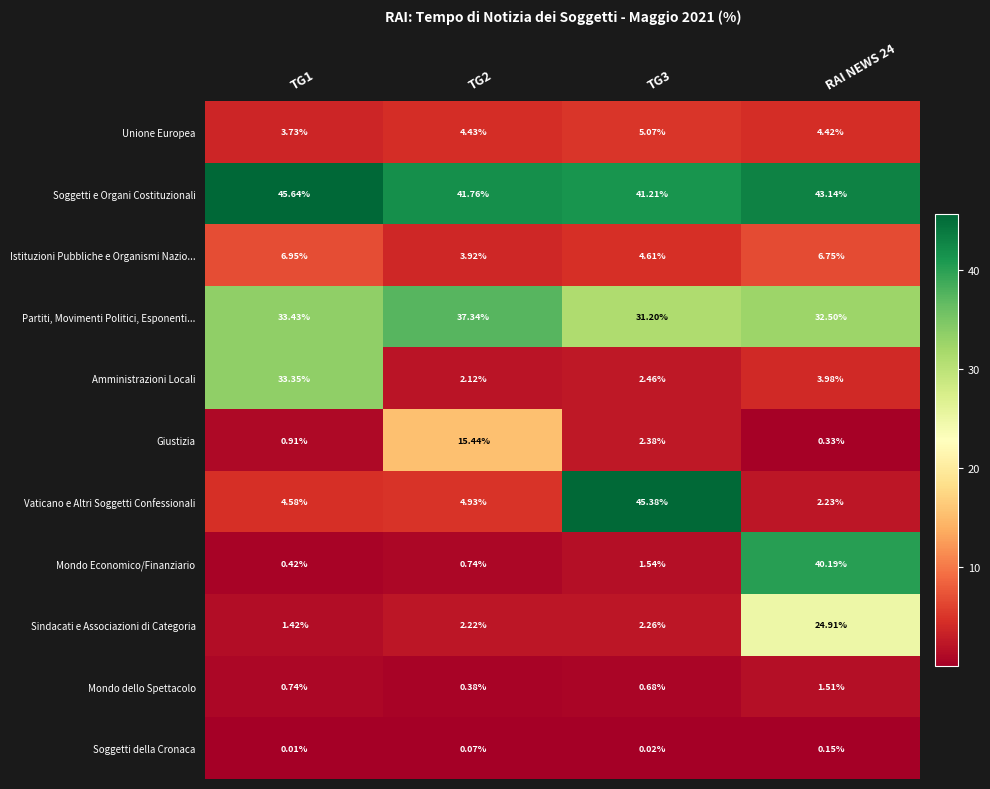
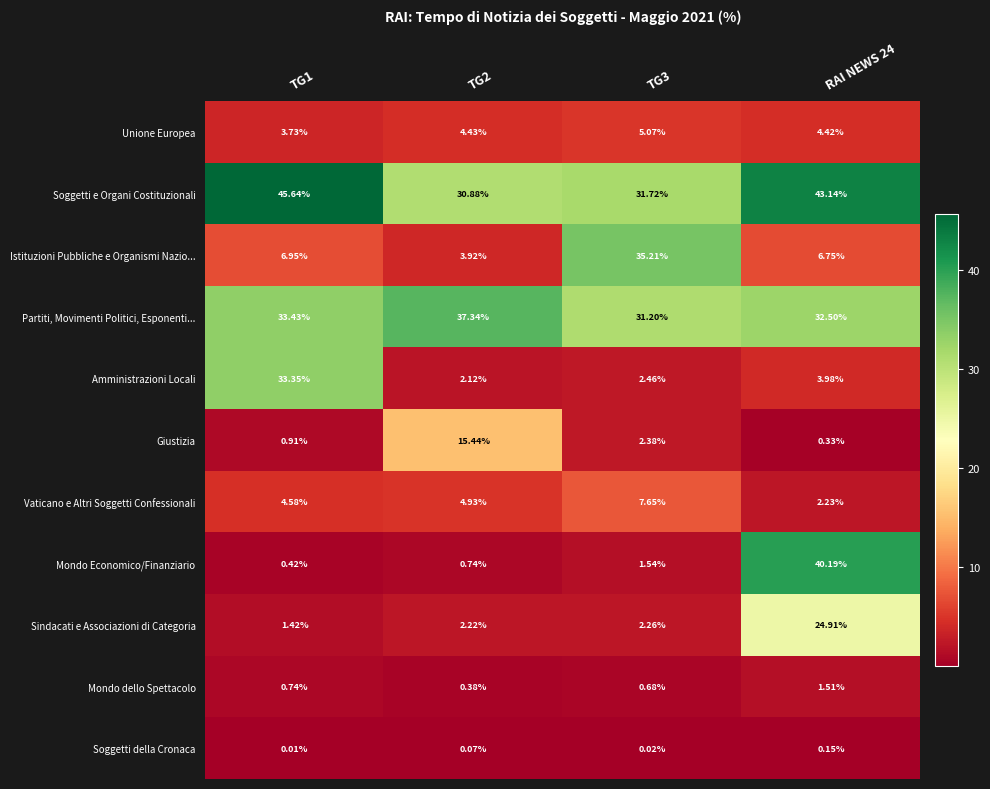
  {
    "Unione Europea": {
      "TG1": "3.73%",
      "TG2": "4.43%",
      "TG3": "5.07%",
      "RAI NEWS 24": "4.42%"
    },
    "Soggetti e Organi Costituzionali": {
      "TG1": "45.64%",
-     "TG2": "41.76%",
-     "TG3": "41.21%",
+     "TG2": "30.88%",
+     "TG3": "31.72%",
      "RAI NEWS 24": "43.14%"
    },
    "Istituzioni Pubbliche e Organismi Nazio...": {
      "TG1": "6.95%",
      "TG2": "3.92%",
-     "TG3": "4.61%",
+     "TG3": "35.21%",
      "RAI NEWS 24": "6.75%"
    },
    "Partiti, Movimenti Politici, Esponenti...": {
      "TG1": "33.43%",
      "TG2": "37.34%",
      "TG3": "31.20%",
      "RAI NEWS 24": "32.50%"
    },
    "Amministrazioni Locali": {
      "TG1": "33.35%",
      "TG2": "2.12%",
      "TG3": "2.46%",
      "RAI NEWS 24": "3.98%"
    },
    "Giustizia": {
      "TG1": "0.91%",
      "TG2": "15.44%",
      "TG3": "2.38%",
      "RAI NEWS 24": "0.33%"
    },
    "Vaticano e Altri Soggetti Confessionali": {
      "TG1": "4.58%",
      "TG2": "4.93%",
-     "TG3": "45.38%",
+     "TG3": "7.65%",
      "RAI NEWS 24": "2.23%"
    },
    "Mondo Economico/Finanziario": {
      "TG1": "0.42%",
      "TG2": "0.74%",
      "TG3": "1.54%",
      "RAI NEWS 24": "40.19%"
    },
    "Sindacati e Associazioni di Categoria": {
      "TG1": "1.42%",
      "TG2": "2.22%",
      "TG3": "2.26%",
      "RAI NEWS 24": "24.91%"
    },
    "Mondo dello Spettacolo": {
      "TG1": "0.74%",
      "TG2": "0.38%",
      "TG3": "0.68%",
      "RAI NEWS 24": "1.51%"
    },
    "Soggetti della Cronaca": {
      "TG1": "0.01%",
      "TG2": "0.07%",
      "TG3": "0.02%",
      "RAI NEWS 24": "0.15%"
    }
  }
